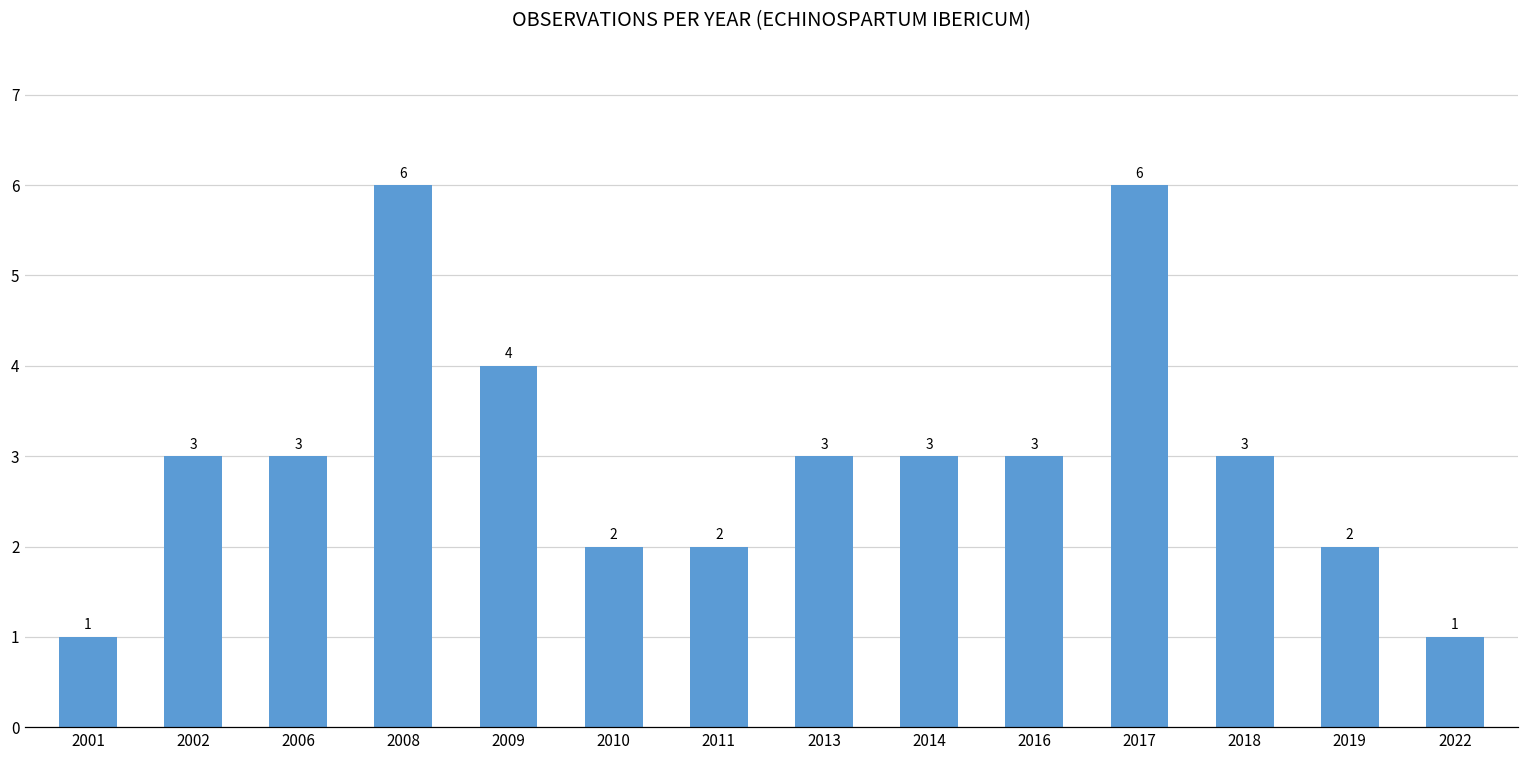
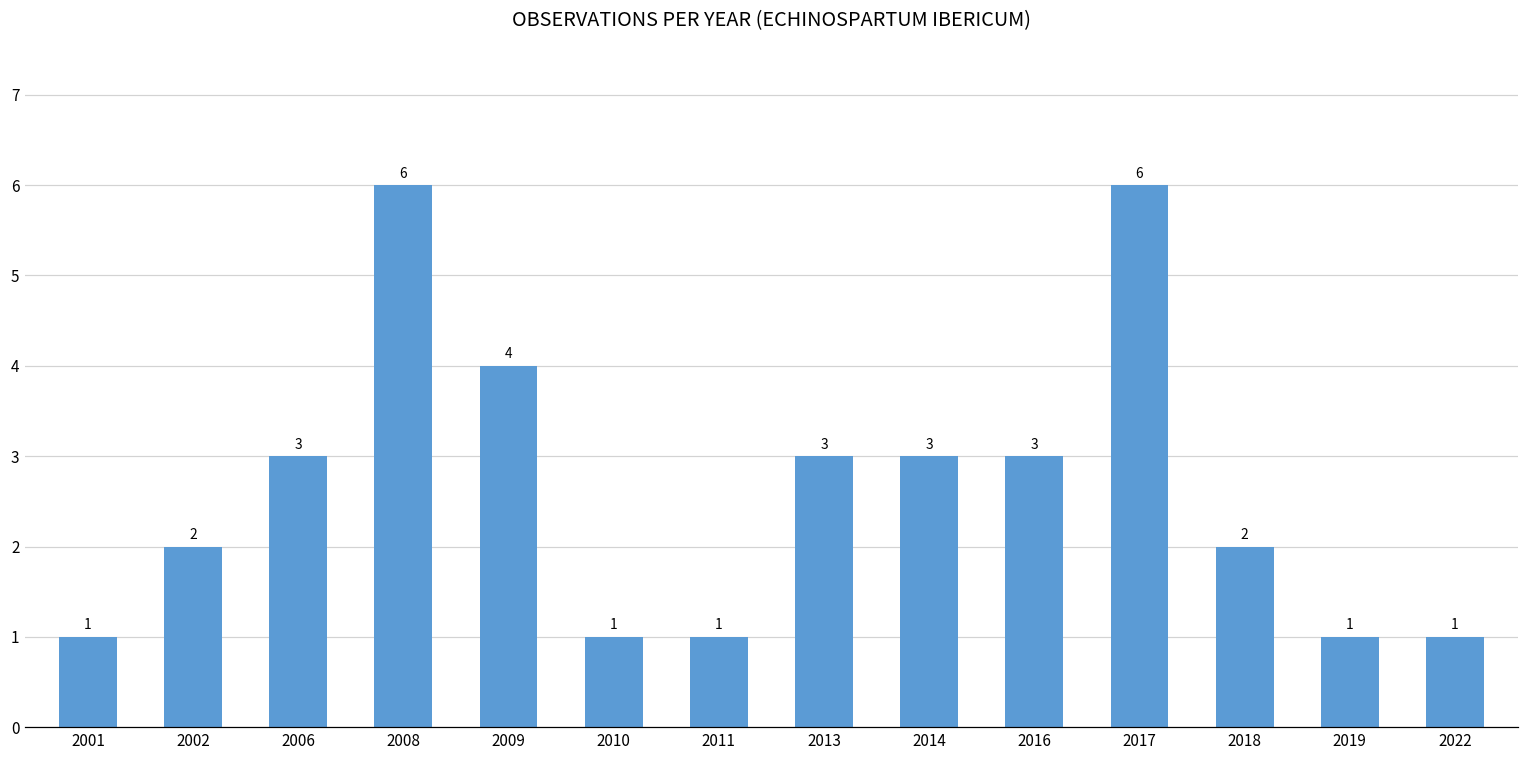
  {
    "2001": 1,
-   "2002": 3,
+   "2002": 2,
    "2006": 3,
    "2008": 6,
    "2009": 4,
-   "2010": 2,
-   "2011": 2,
+   "2010": 1,
+   "2011": 1,
    "2013": 3,
    "2014": 3,
    "2016": 3,
    "2017": 6,
-   "2018": 3,
-   "2019": 2,
+   "2018": 2,
+   "2019": 1,
    "2022": 1
  }
